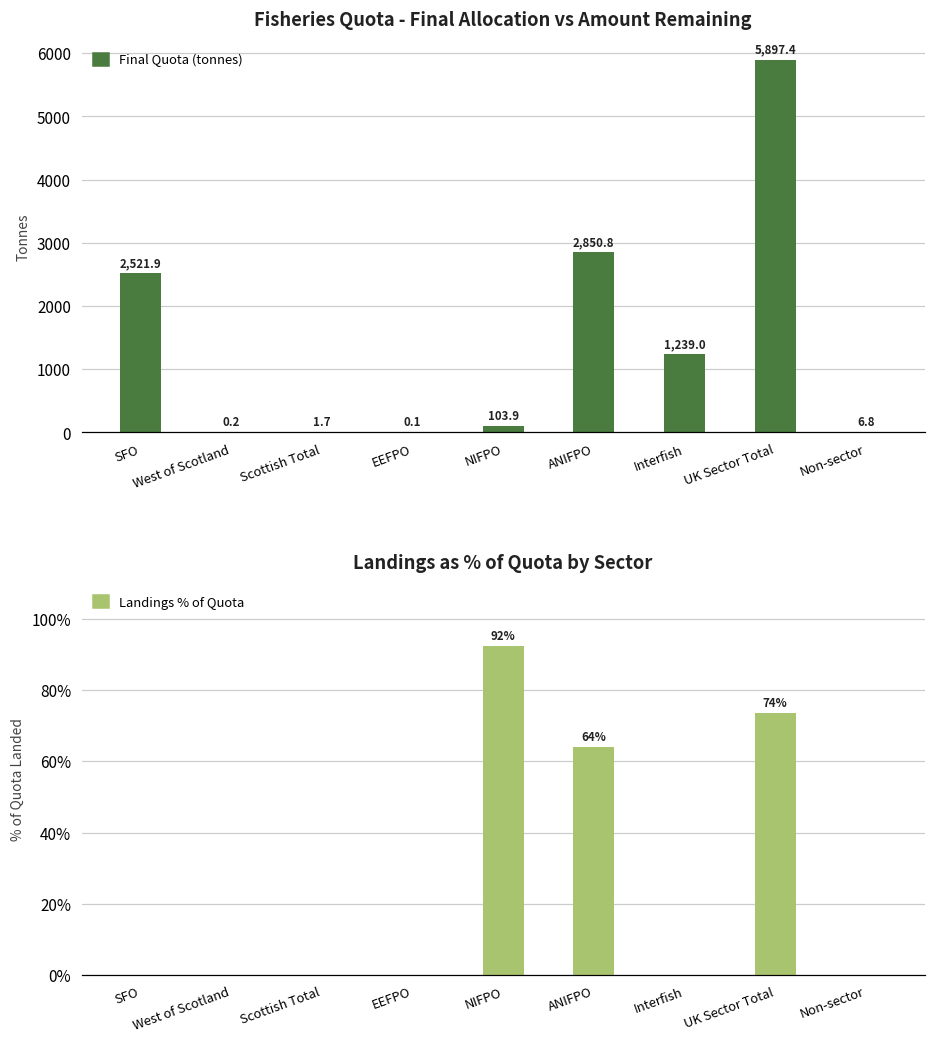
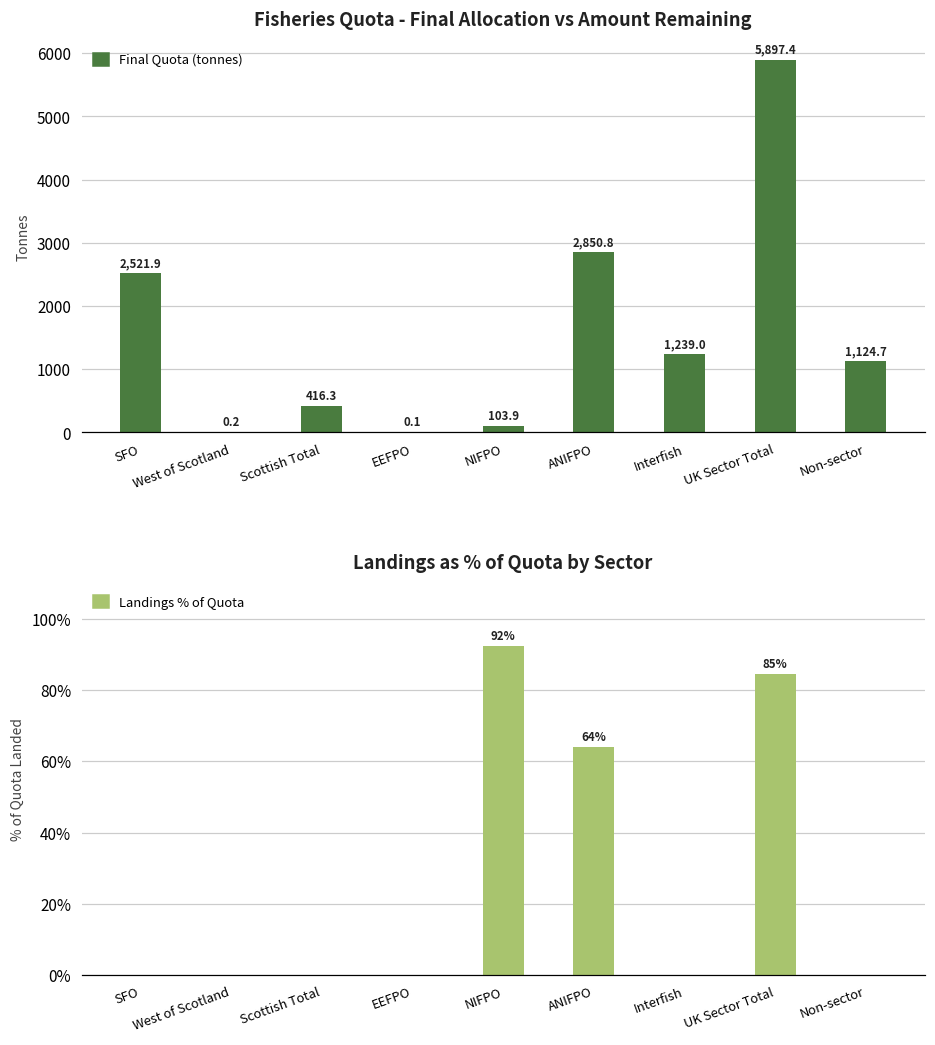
  {
    "Fisheries Quota - Final Allocation vs Amount Remaining": {
      "SFO": "2,521.9",
      "West of Scotland": "0.2",
-     "Scottish Total": "1.7",
+     "Scottish Total": "416.3",
      "EEFPO": "0.1",
      "NIFPO": "103.9",
      "ANIFPO": "2,850.8",
      "Interfish": "1,239.0",
      "UK Sector Total": "5,897.4",
-     "Non-sector": "6.8"
+     "Non-sector": "1,124.7"
    },
    "Landings as % of Quota by Sector": {
      "NIFPO": "92%",
      "ANIFPO": "64%",
-     "UK Sector Total": "74%"
+     "UK Sector Total": "85%"
    }
  }
